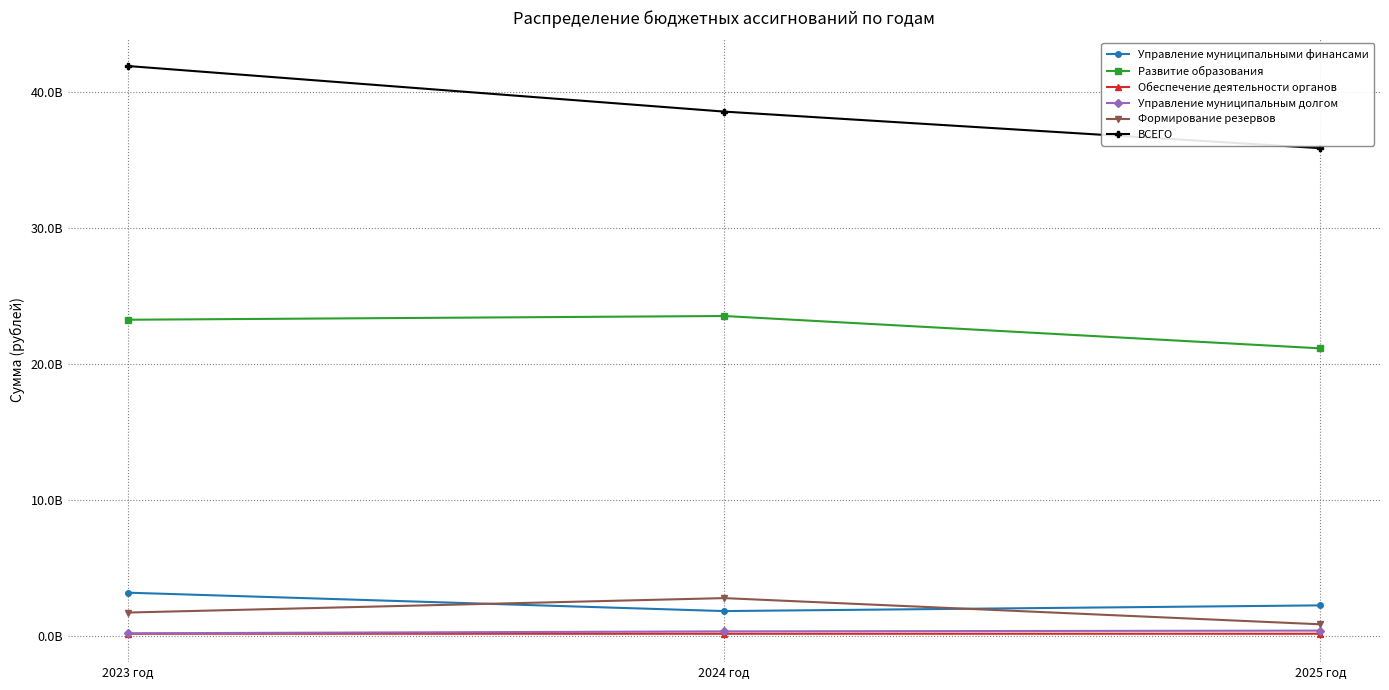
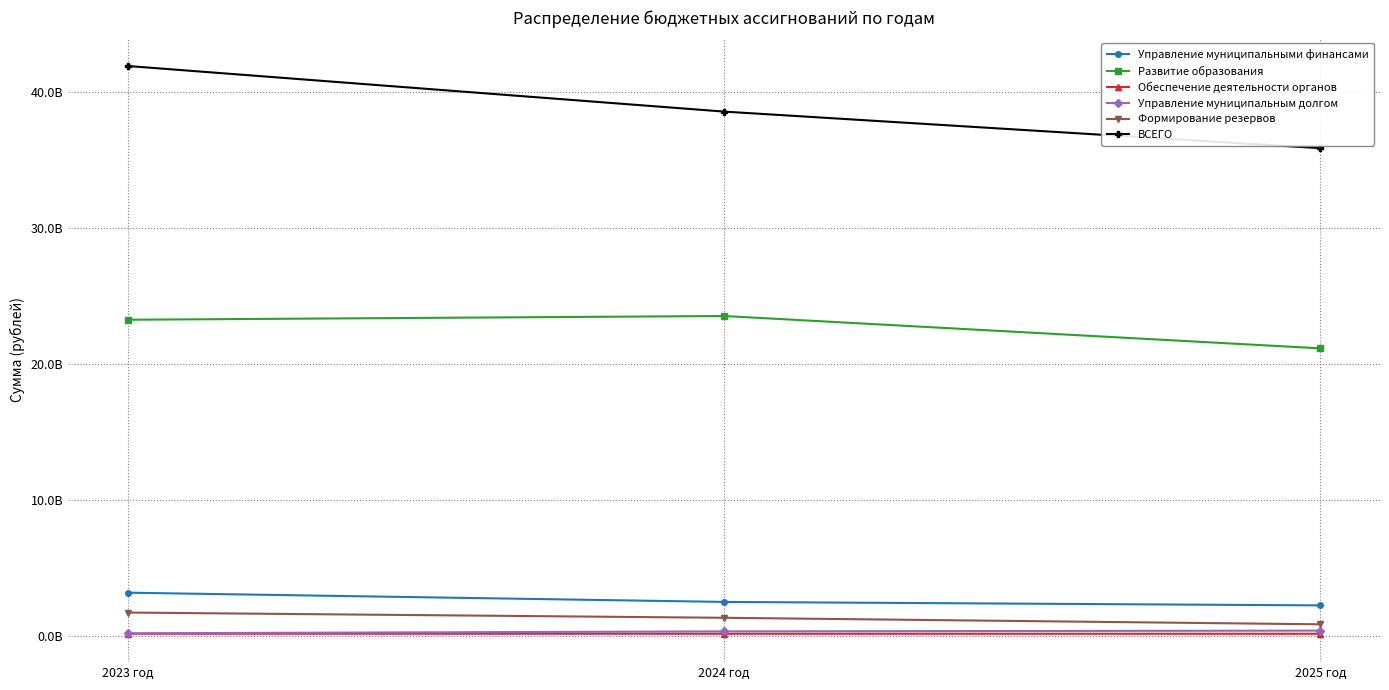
  {
    "Управление муниципальными финансами": {
      "2023 год": 3200000000,
-     "2024 год": 1800000000,
+     "2024 год": 2500000000,
      "2025 год": 2200000000
    },
    "Развитие образования": {
      "2023 год": 23300000000,
      "2024 год": 23500000000,
      "2025 год": 21200000000
    },
    "Обеспечение деятельности органов": {
      "2025 год": 200000000
    },
    "Управление муниципальным долгом": {
      "2025 год": 400000000
    },
    "Формирование резервов": {
      "2023 год": 1700000000,
-     "2024 год": 2800000000,
+     "2024 год": 1300000000,
      "2025 год": 900000000
    },
    "ВСЕГО": {
      "2023 год": 41900000000,
      "2024 год": 38600000000,
      "2025 год": 35900000000
    }
  }
